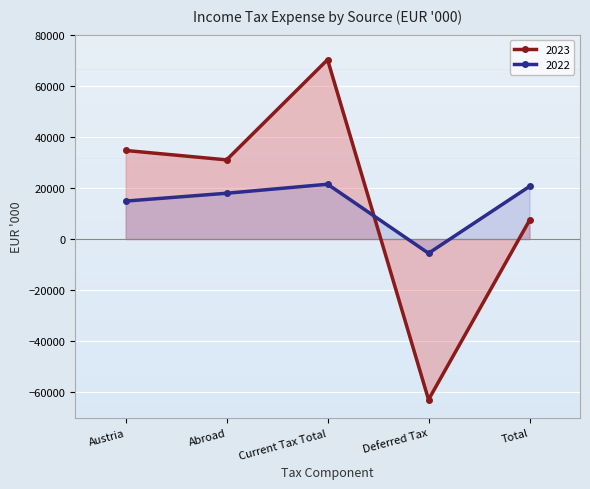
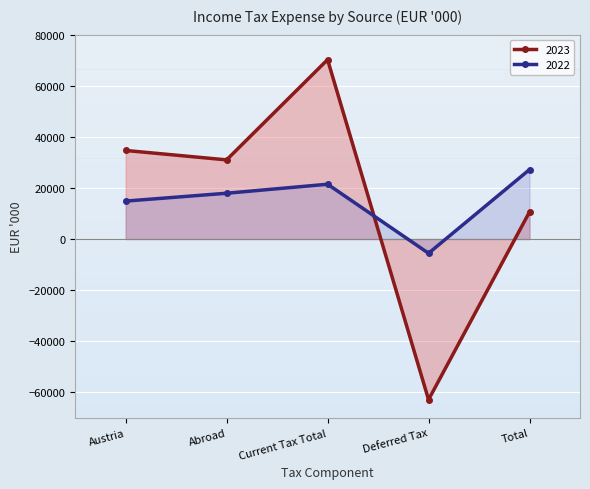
  {
    "2023": {
      "Deferred Tax": -63000,
-     "Total": 7000
+     "Total": 11000
    },
    "2022": {
      "Deferred Tax": -6000,
-     "Total": 21000
+     "Total": 27000
    }
  }
